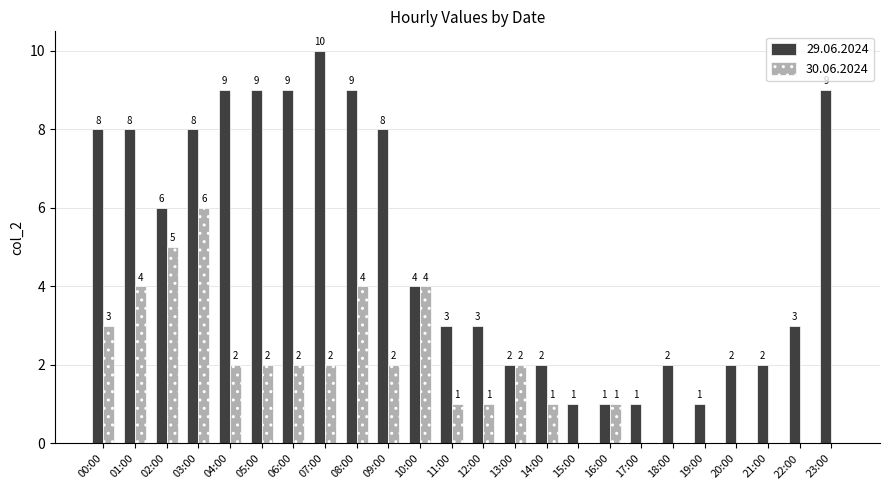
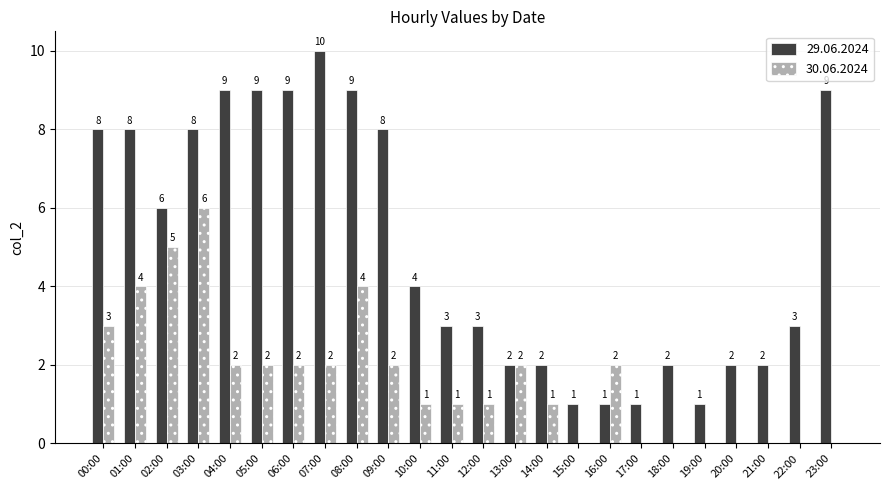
  {
    "29.06.2024": {
      "00:00": 8,
      "01:00": 8,
      "02:00": 6,
      "03:00": 8,
      "04:00": 9,
      "05:00": 9,
      "06:00": 9,
      "07:00": 10,
      "08:00": 9,
      "09:00": 8,
      "10:00": 4,
      "11:00": 3,
      "12:00": 3,
      "13:00": 2,
      "14:00": 2,
      "15:00": 1,
      "16:00": 1,
      "17:00": 1,
      "18:00": 2,
      "19:00": 1,
      "20:00": 2,
      "21:00": 2,
      "22:00": 3
    },
    "30.06.2024": {
      "00:00": 3,
      "01:00": 4,
      "02:00": 5,
      "03:00": 6,
      "04:00": 2,
      "05:00": 2,
      "06:00": 2,
      "07:00": 2,
      "08:00": 4,
      "09:00": 2,
-     "10:00": 4,
+     "10:00": 1,
      "11:00": 1,
      "12:00": 1,
      "13:00": 2,
      "14:00": 1,
-     "16:00": 1
+     "16:00": 2
    }
  }
